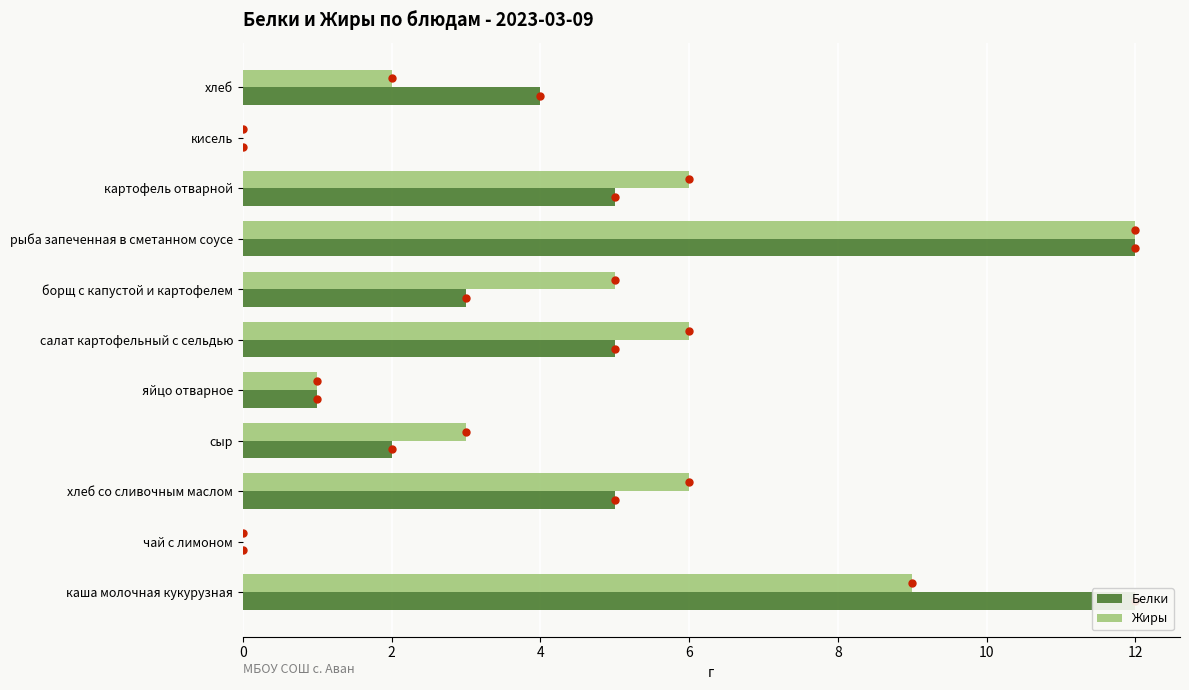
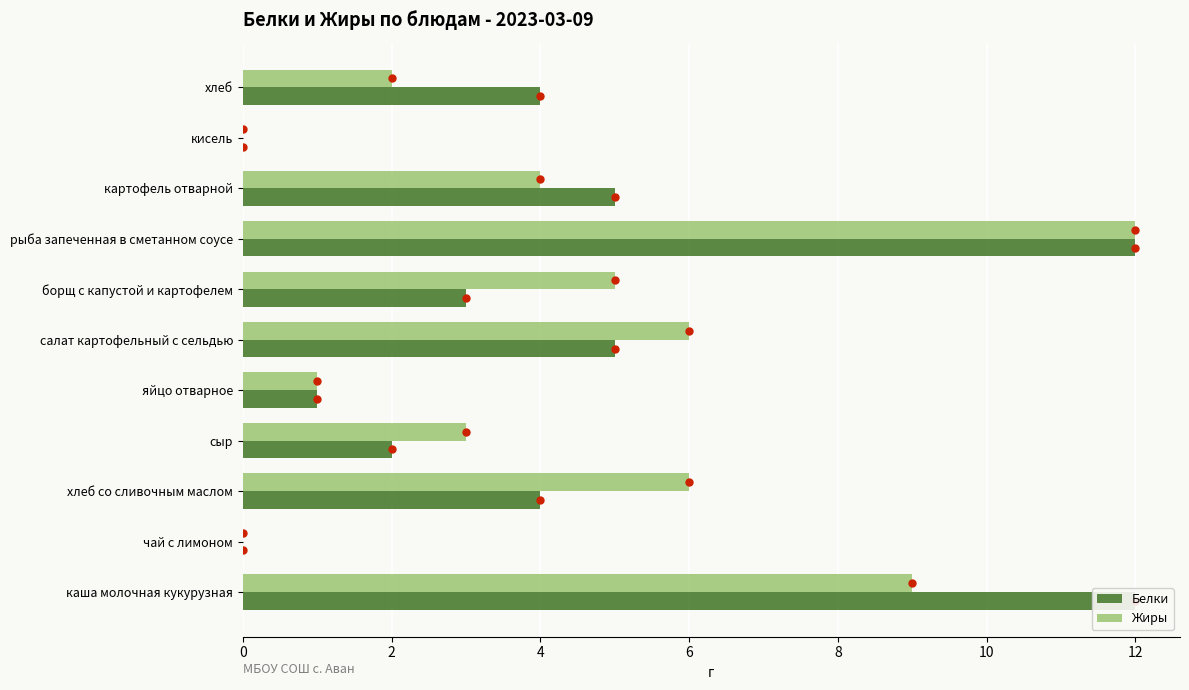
  {
    "Белки": {
      "хлеб": 4,
      "кисель": 0,
      "картофель отварной": 5,
      "рыба запеченная в сметанном соусе": 12,
      "борщ с капустой и картофелем": 3,
      "салат картофельный с сельдью": 5,
      "яйцо отварное": 1,
      "сыр": 2,
-     "хлеб со сливочным маслом": 5,
+     "хлеб со сливочным маслом": 4,
      "чай с лимоном": 0
    },
    "Жиры": {
      "хлеб": 2,
      "кисель": 0,
-     "картофель отварной": 6,
+     "картофель отварной": 4,
      "рыба запеченная в сметанном соусе": 12,
      "борщ с капустой и картофелем": 5,
      "салат картофельный с сельдью": 6,
      "яйцо отварное": 1,
      "сыр": 3,
      "хлеб со сливочным маслом": 6,
      "чай с лимоном": 0,
      "каша молочная кукурузная": 9
    }
  }
